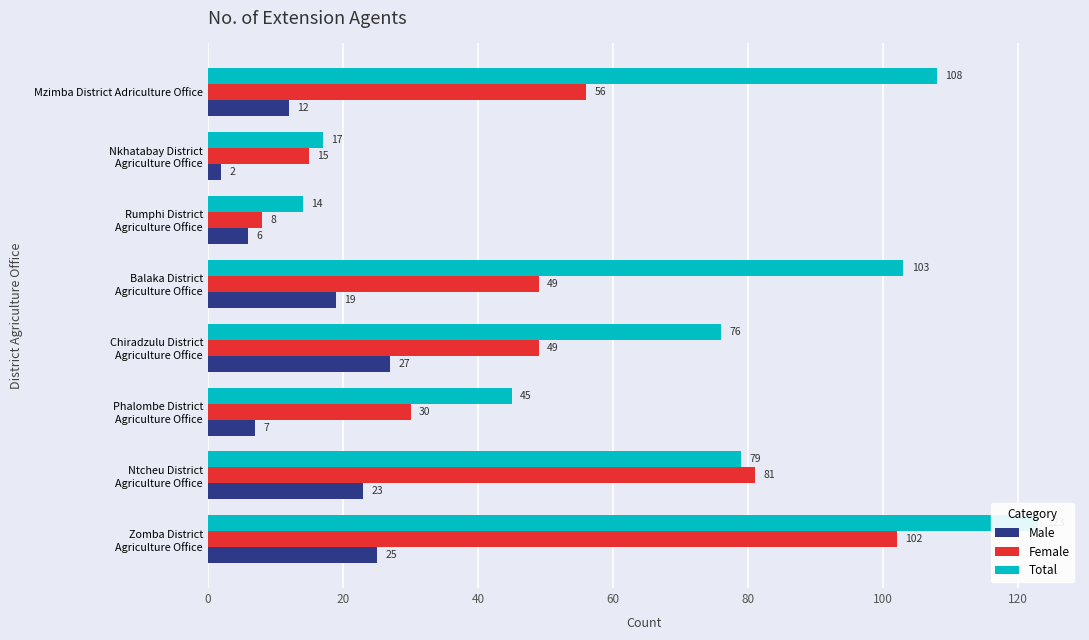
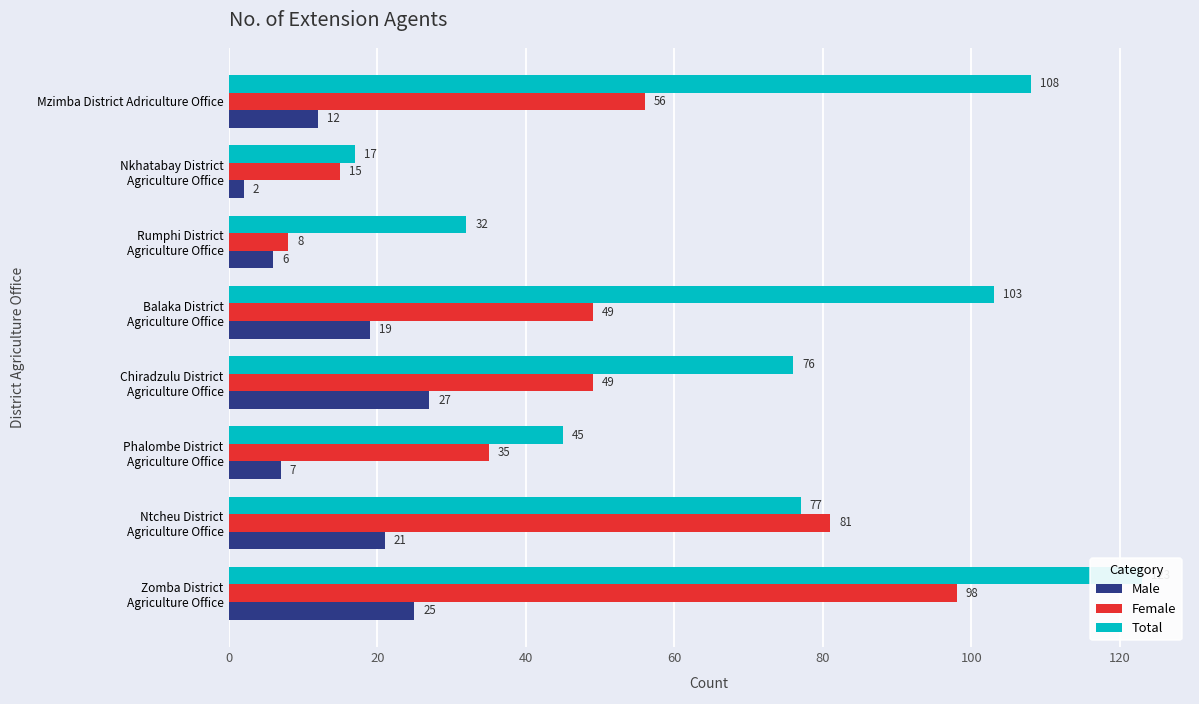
  {
    "Male": {
      "Mzimba District Adriculture Office": 12,
      "Nkhatabay District Agriculture Office": 2,
      "Rumphi District Agriculture Office": 6,
      "Balaka District Agriculture Office": 19,
      "Chiradzulu District Agriculture Office": 27,
      "Phalombe District Agriculture Office": 7,
-     "Ntcheu District Agriculture Office": 23,
+     "Ntcheu District Agriculture Office": 21,
      "Zomba District Agriculture Office": 25
    },
    "Female": {
      "Mzimba District Adriculture Office": 56,
      "Nkhatabay District Agriculture Office": 15,
      "Rumphi District Agriculture Office": 8,
      "Balaka District Agriculture Office": 49,
      "Chiradzulu District Agriculture Office": 49,
-     "Phalombe District Agriculture Office": 30,
+     "Phalombe District Agriculture Office": 35,
      "Ntcheu District Agriculture Office": 81,
-     "Zomba District Agriculture Office": 102
+     "Zomba District Agriculture Office": 98
    },
    "Total": {
      "Mzimba District Adriculture Office": 108,
      "Nkhatabay District Agriculture Office": 17,
-     "Rumphi District Agriculture Office": 14,
+     "Rumphi District Agriculture Office": 32,
      "Balaka District Agriculture Office": 103,
      "Chiradzulu District Agriculture Office": 76,
      "Phalombe District Agriculture Office": 45,
-     "Ntcheu District Agriculture Office": 79
+     "Ntcheu District Agriculture Office": 77
    }
  }
